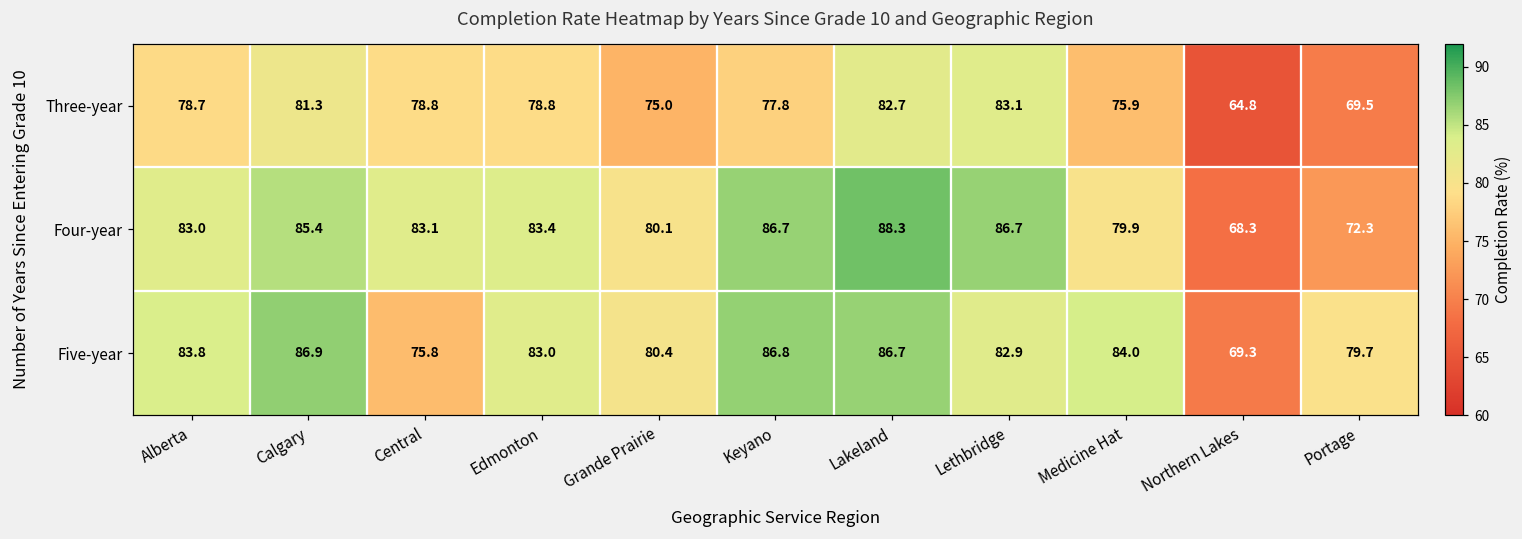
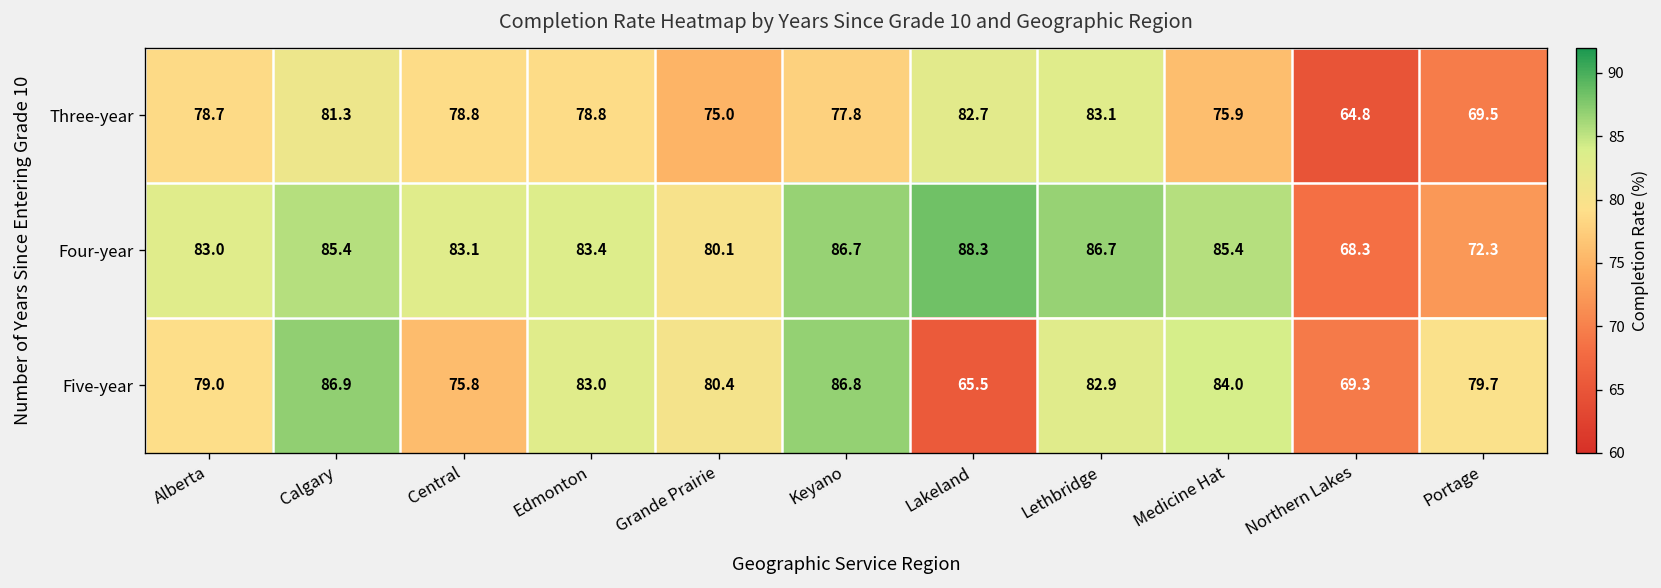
  {
    "Three-year": {
      "Alberta": 78.7,
      "Calgary": 81.3,
      "Central": 78.8,
      "Edmonton": 78.8,
      "Grande Prairie": 75.0,
      "Keyano": 77.8,
      "Lakeland": 82.7,
      "Lethbridge": 83.1,
      "Medicine Hat": 75.9,
      "Northern Lakes": 64.8,
      "Portage": 69.5
    },
    "Four-year": {
      "Alberta": 83.0,
      "Calgary": 85.4,
      "Central": 83.1,
      "Edmonton": 83.4,
      "Grande Prairie": 80.1,
      "Keyano": 86.7,
      "Lakeland": 88.3,
      "Lethbridge": 86.7,
-     "Medicine Hat": 79.9,
+     "Medicine Hat": 85.4,
      "Northern Lakes": 68.3,
      "Portage": 72.3
    },
    "Five-year": {
-     "Alberta": 83.8,
+     "Alberta": 79.0,
      "Calgary": 86.9,
      "Central": 75.8,
      "Edmonton": 83.0,
      "Grande Prairie": 80.4,
      "Keyano": 86.8,
-     "Lakeland": 86.7,
+     "Lakeland": 65.5,
      "Lethbridge": 82.9,
      "Medicine Hat": 84.0,
      "Northern Lakes": 69.3,
      "Portage": 79.7
    }
  }
